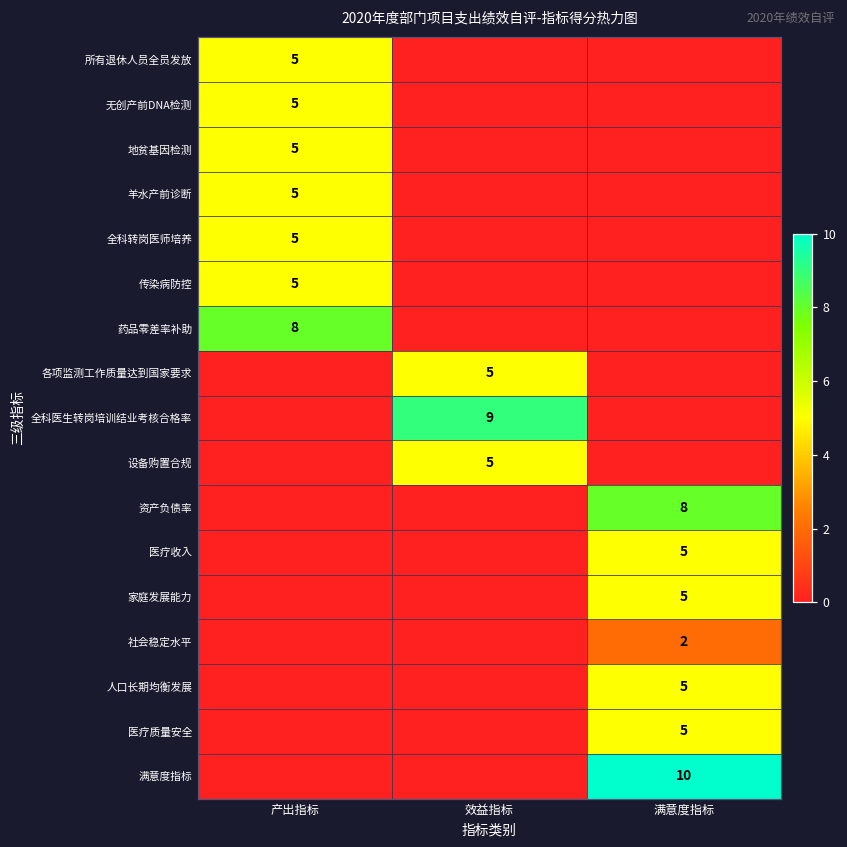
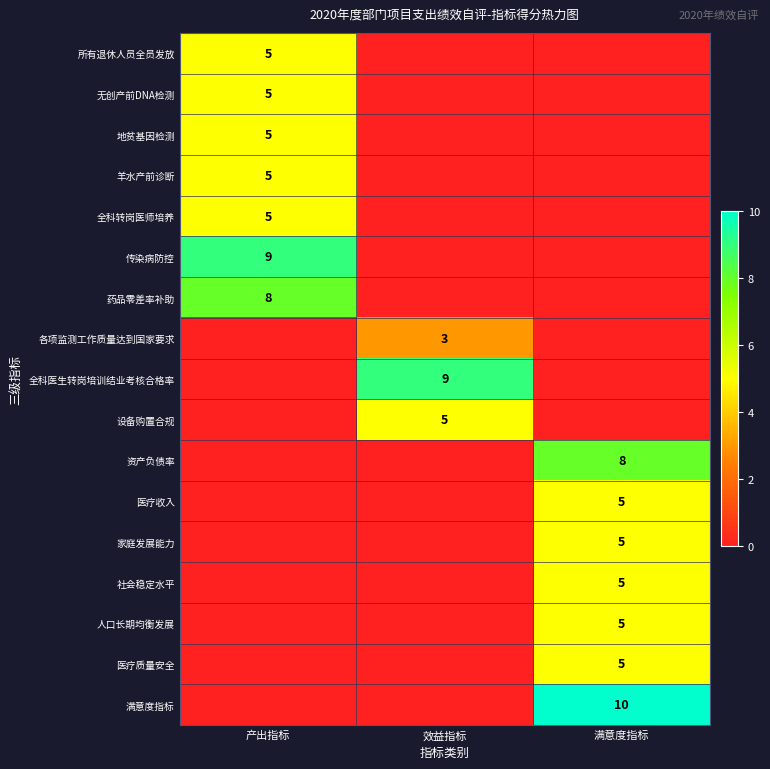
  {
    "所有退休人员全员发放": {
      "产出指标": 5
    },
    "无创产前DNA检测": {
      "产出指标": 5
    },
    "地贫基因检测": {
      "产出指标": 5
    },
    "羊水产前诊断": {
      "产出指标": 5
    },
    "全科转岗医师培养": {
      "产出指标": 5
    },
    "传染病防控": {
-     "产出指标": 5
+     "产出指标": 9
    },
    "药品零差率补助": {
      "产出指标": 8
    },
    "各项监测工作质量达到国家要求": {
-     "效益指标": 5
+     "效益指标": 3
    },
    "全科医生转岗培训结业考核合格率": {
      "效益指标": 9
    },
    "设备购置合规": {
      "效益指标": 5
    },
    "资产负债率": {
      "满意度指标": 8
    },
    "医疗收入": {
      "满意度指标": 5
    },
    "家庭发展能力": {
      "满意度指标": 5
    },
    "社会稳定水平": {
-     "满意度指标": 2
+     "满意度指标": 5
    },
    "人口长期均衡发展": {
      "满意度指标": 5
    },
    "医疗质量安全": {
      "满意度指标": 5
    },
    "满意度指标": {
      "满意度指标": 10
    }
  }
